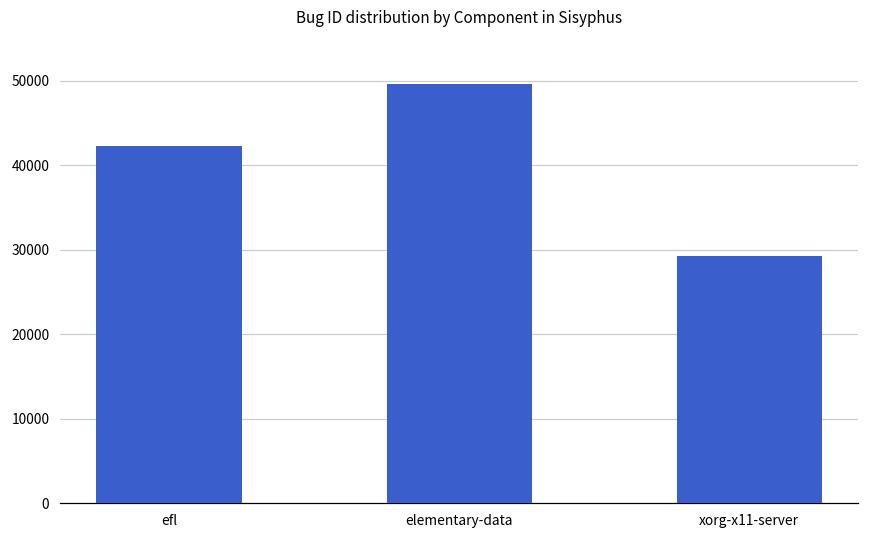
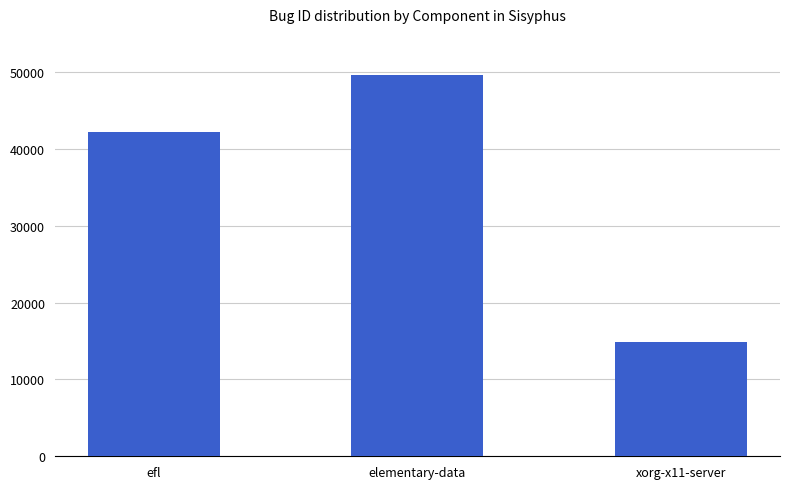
  {
    "efl": 42000,
    "elementary-data": 50000,
-   "xorg-x11-server": 29000
+   "xorg-x11-server": 15000
  }
